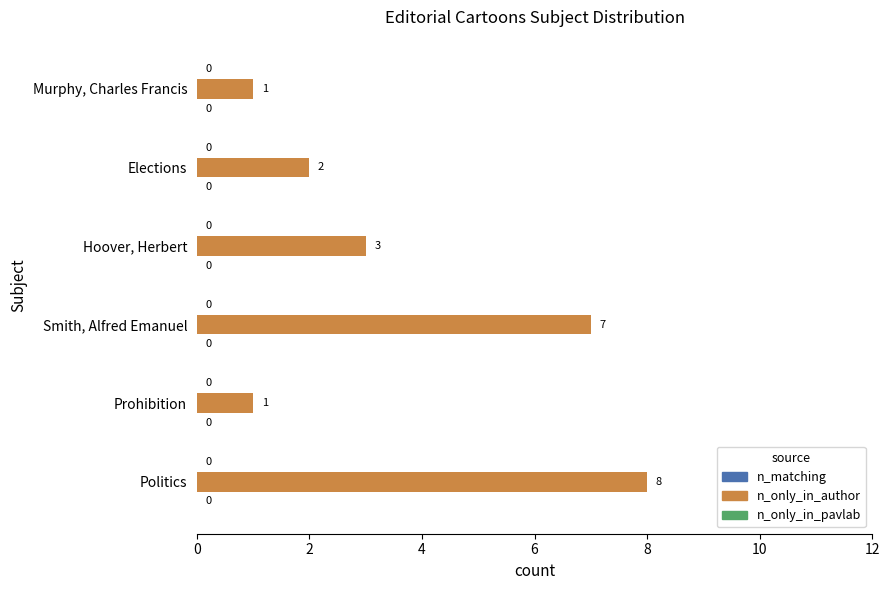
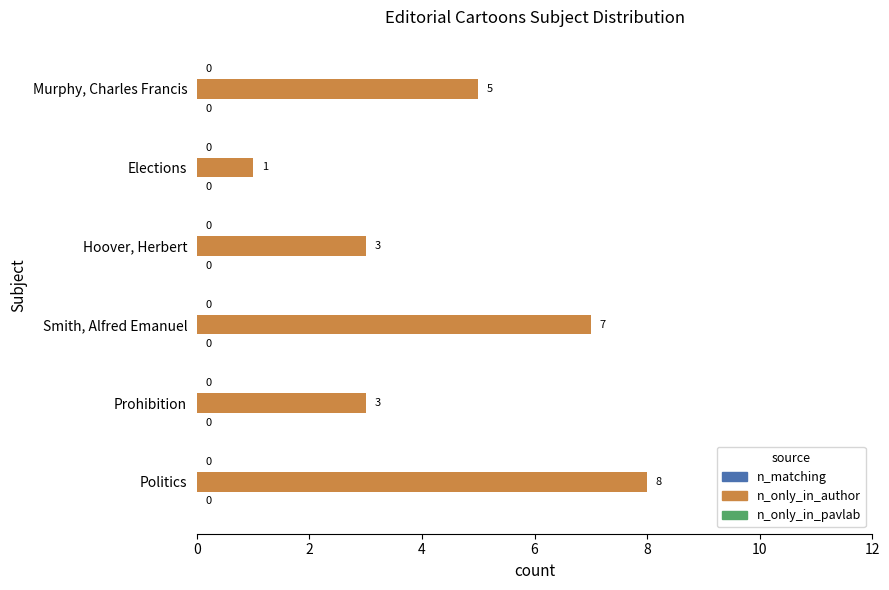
  {
    "n_matching": {
      "Murphy, Charles Francis": 0,
      "Elections": 0,
      "Hoover, Herbert": 0,
      "Smith, Alfred Emanuel": 0,
      "Prohibition": 0,
      "Politics": 0
    },
    "n_only_in_author": {
-     "Murphy, Charles Francis": 1,
-     "Elections": 2,
+     "Murphy, Charles Francis": 5,
+     "Elections": 1,
      "Hoover, Herbert": 3,
      "Smith, Alfred Emanuel": 7,
-     "Prohibition": 1,
+     "Prohibition": 3,
      "Politics": 8
    },
    "n_only_in_pavlab": {
      "Murphy, Charles Francis": 0,
      "Elections": 0,
      "Hoover, Herbert": 0,
      "Smith, Alfred Emanuel": 0,
      "Prohibition": 0,
      "Politics": 0
    }
  }
